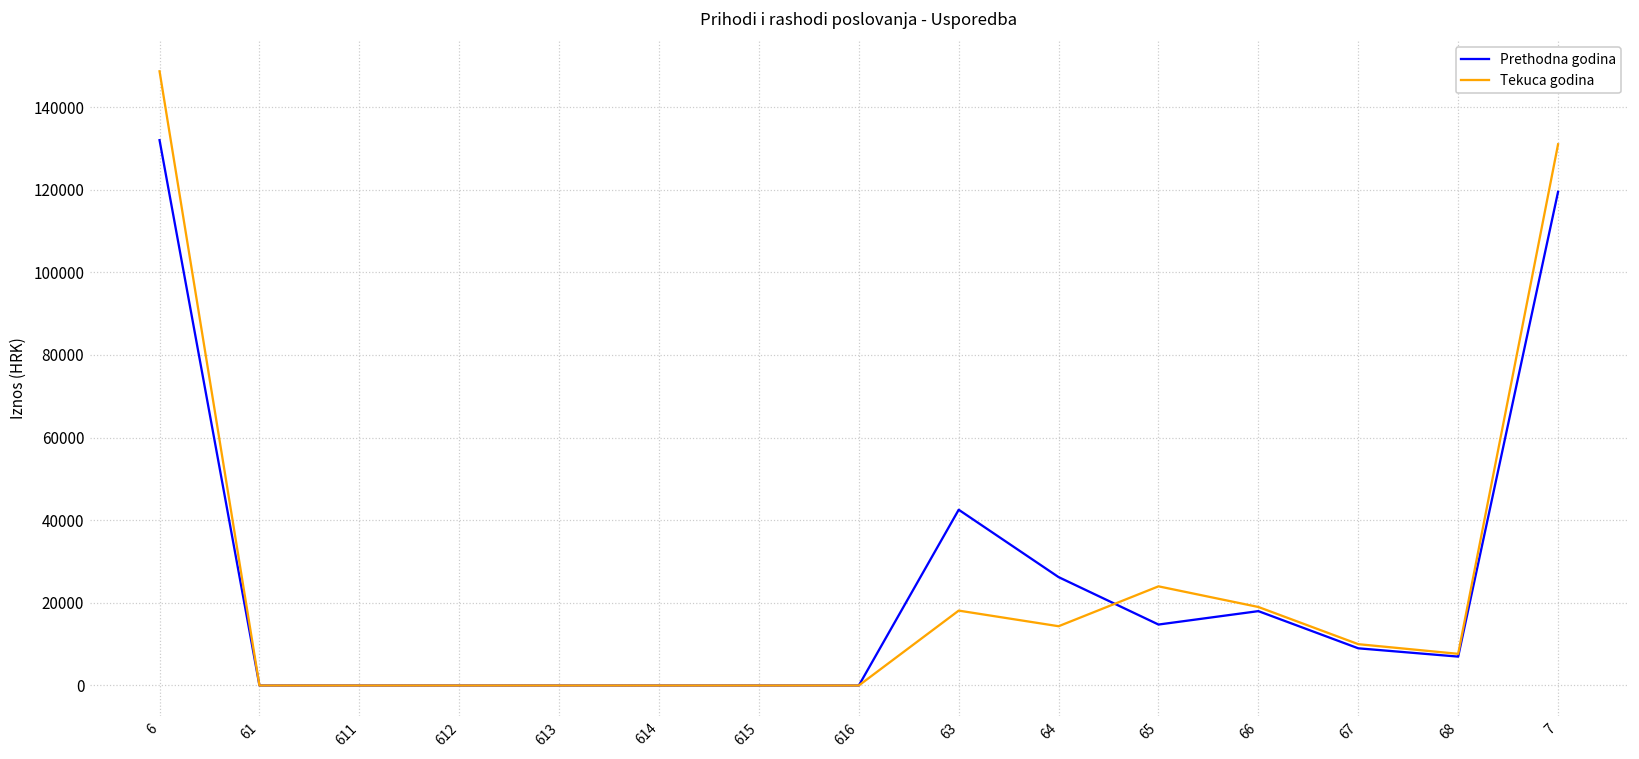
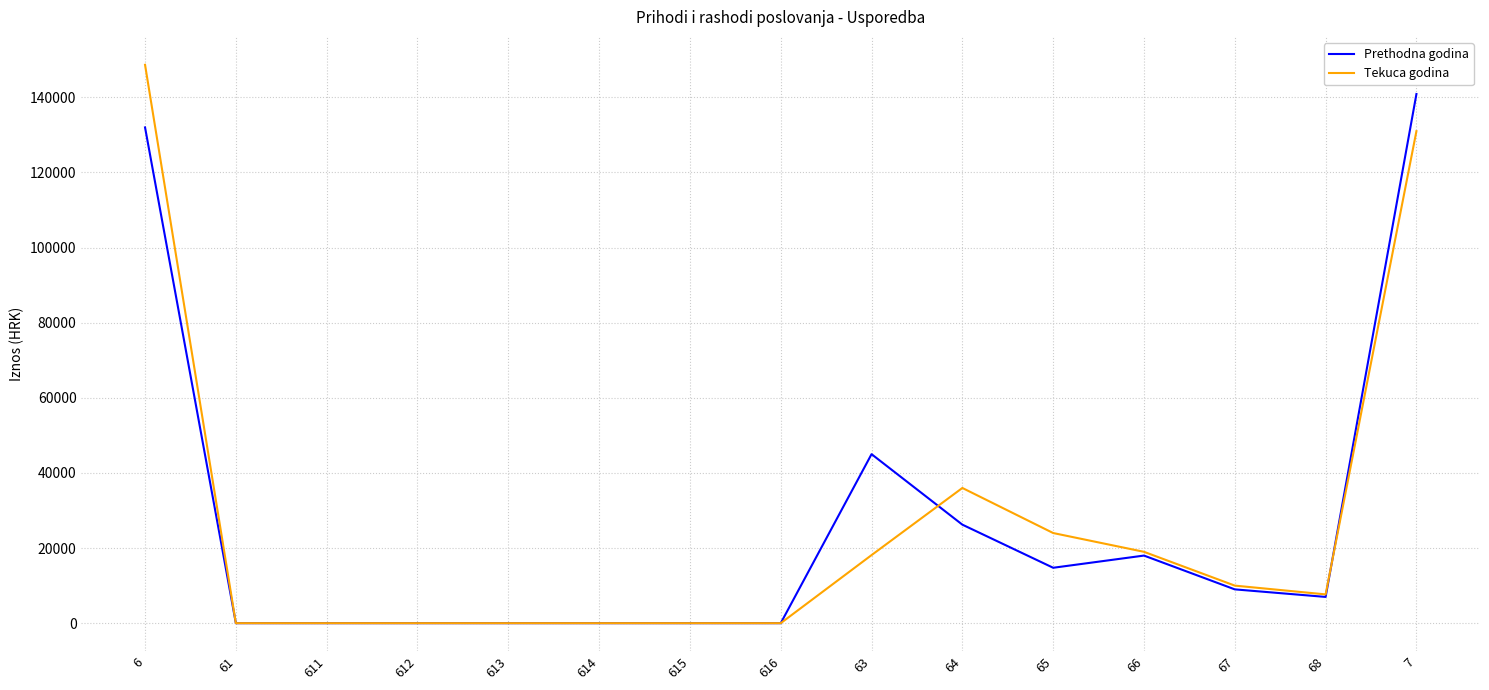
  {
    "Prethodna godina": {
      "6": 132000,
-     "63": 43000,
+     "63": 45000,
      "64": 26000,
      "65": 15000,
      "66": 18000,
      "67": 9000,
-     "7": 120000
+     "7": 141000
    },
    "Tekuca godina": {
      "6": 149000,
      "63": 18000,
-     "64": 14000,
+     "64": 36000,
      "65": 24000,
      "66": 19000,
      "67": 10000,
      "7": 131000
    }
  }
